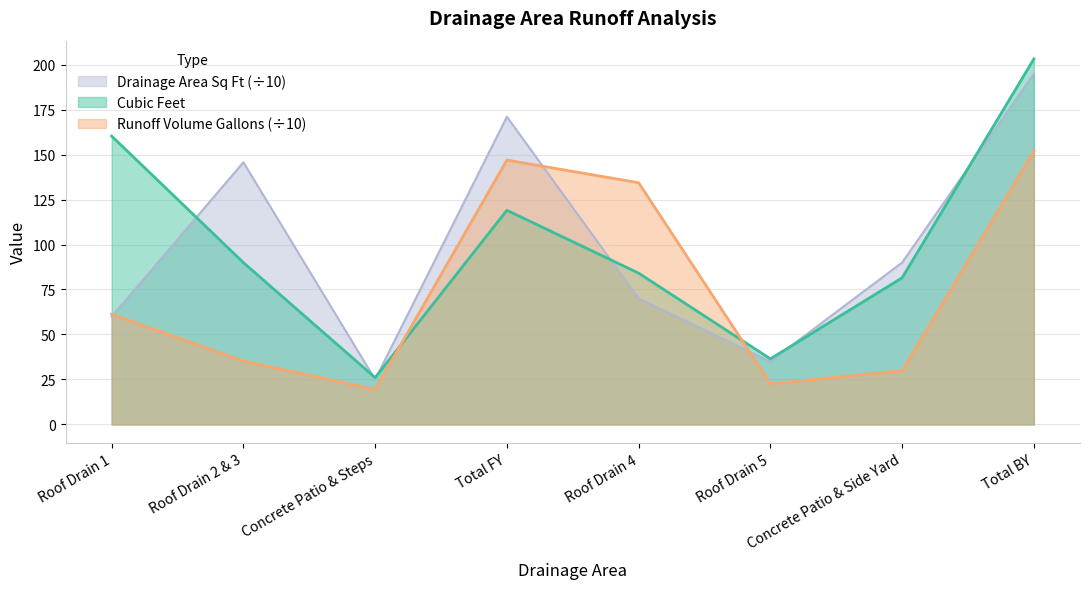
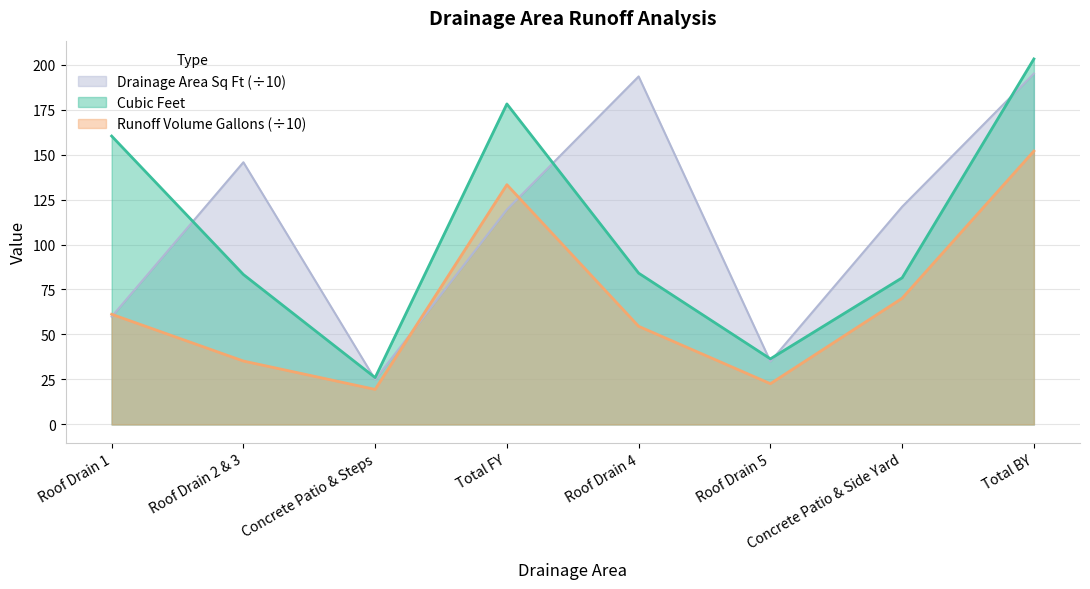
  {
    "Drainage Area Sq Ft (÷10)": {
      "Roof Drain 2 & 3": 146,
-     "Total FY": 171,
-     "Roof Drain 4": 70,
+     "Total FY": 119,
+     "Roof Drain 4": 193,
      "Roof Drain 5": 35,
-     "Concrete Patio & Side Yard": 90,
+     "Concrete Patio & Side Yard": 121,
      "Total BY": 195
    },
    "Cubic Feet": {
      "Roof Drain 1": 160,
-     "Roof Drain 2 & 3": 90,
-     "Total FY": 119,
+     "Roof Drain 2 & 3": 83,
+     "Total FY": 178,
      "Roof Drain 4": 84,
      "Roof Drain 5": 36,
      "Concrete Patio & Side Yard": 82,
      "Total BY": 203
    },
    "Runoff Volume Gallons (÷10)": {
      "Roof Drain 2 & 3": 35,
      "Concrete Patio & Steps": 19,
-     "Total FY": 147,
-     "Roof Drain 4": 134,
+     "Total FY": 133,
+     "Roof Drain 4": 55,
      "Roof Drain 5": 23,
-     "Concrete Patio & Side Yard": 30,
+     "Concrete Patio & Side Yard": 70,
      "Total BY": 152
    }
  }
